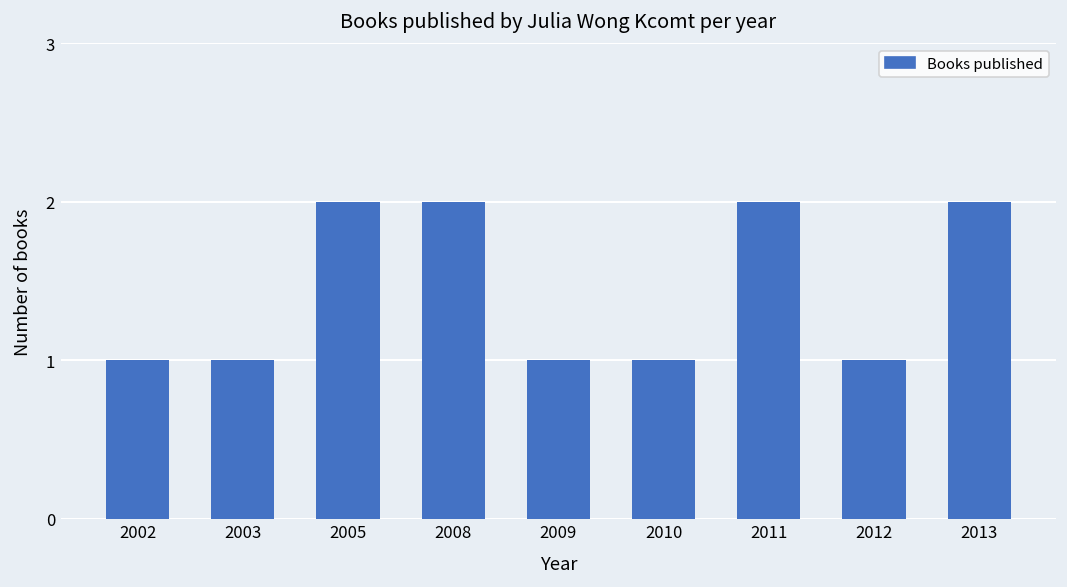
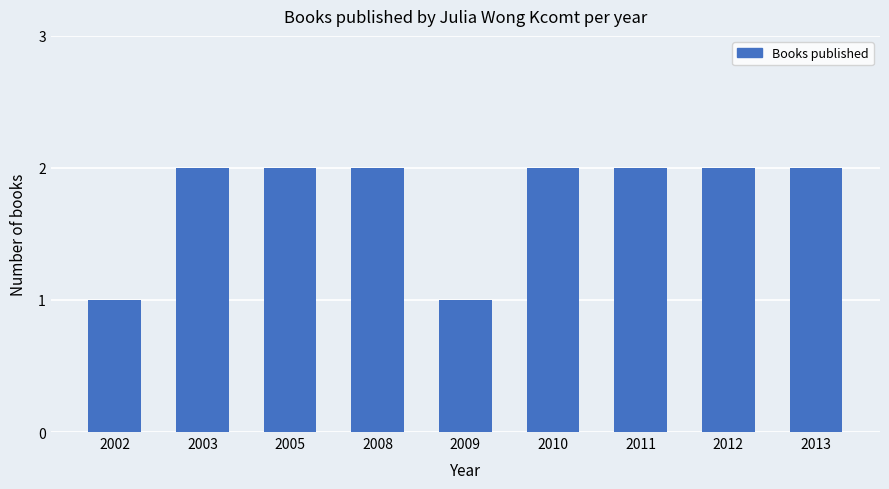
  {
    "2002": 1,
-   "2003": 1,
+   "2003": 2,
    "2005": 2,
    "2008": 2,
    "2009": 1,
-   "2010": 1,
+   "2010": 2,
    "2011": 2,
-   "2012": 1,
+   "2012": 2,
    "2013": 2
  }
